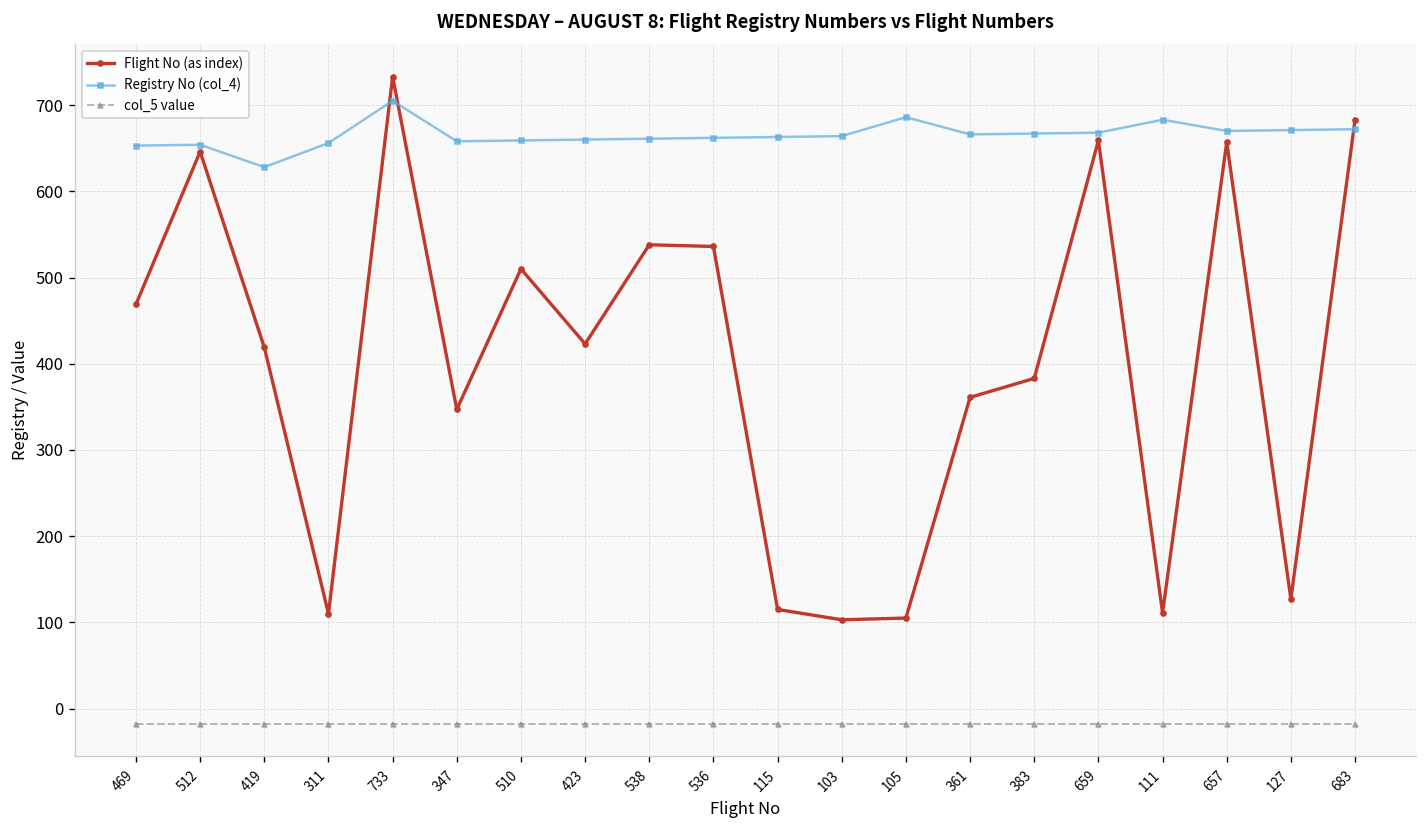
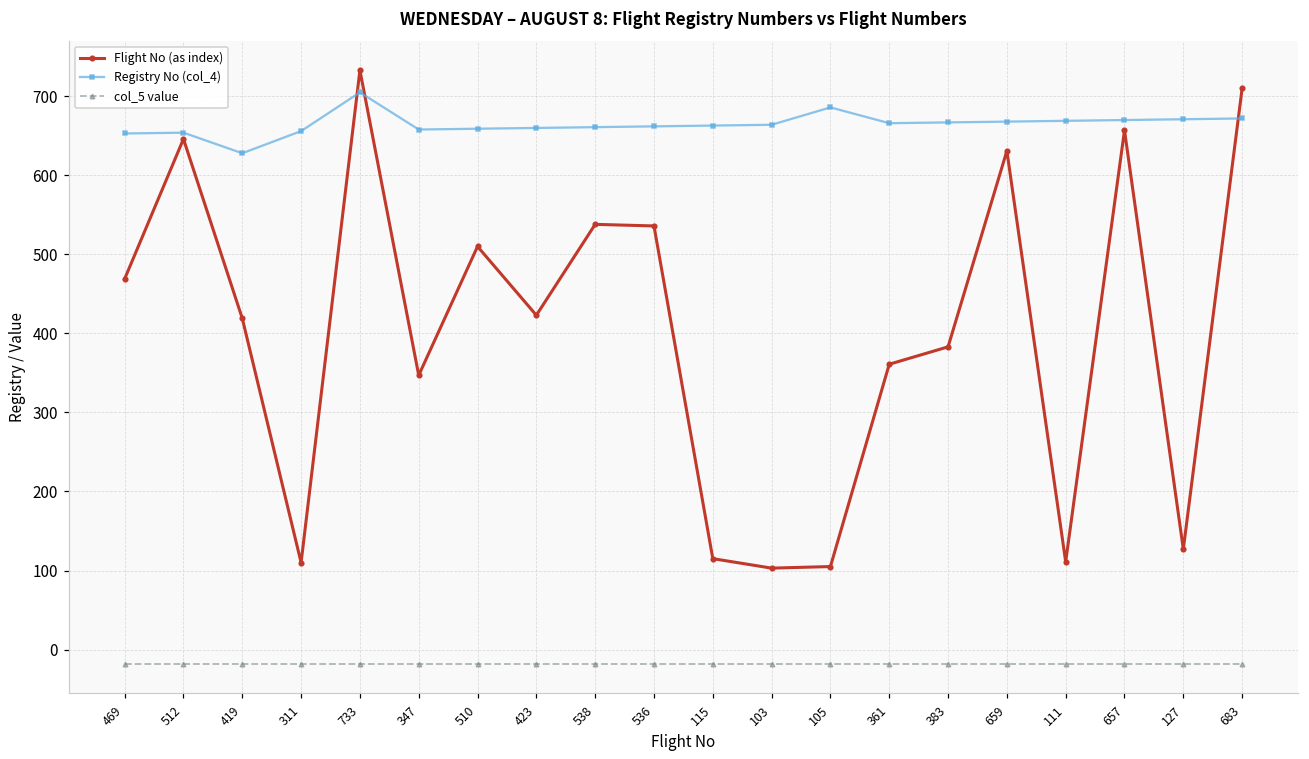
  {
    "Flight No (as index)": {
      "469": 470,
      "512": 650,
      "419": 420,
      "311": 110,
      "733": 730,
      "347": 350,
      "510": 510,
      "423": 420,
      "538": 540,
      "536": 540,
      "115": 120,
      "103": 100,
      "105": 110,
      "361": 360,
      "383": 380,
-     "659": 660,
+     "659": 630,
      "111": 110,
      "657": 660,
      "127": 130,
-     "683": 680
+     "683": 710
    },
    "Registry No (col_4)": {
      "469": 650,
      "512": 650,
      "419": 630,
      "311": 660,
      "733": 710,
      "347": 660,
      "510": 660,
      "423": 660,
      "538": 660,
      "536": 660,
      "115": 660,
      "103": 660,
      "105": 690,
      "361": 670,
      "383": 670,
      "659": 670,
-     "111": 680,
+     "111": 670,
      "657": 670,
      "127": 670,
      "683": 670
    },
    "col_5 value": {
      "469": -20,
      "512": -20,
      "419": -20,
      "311": -20,
      "733": -20,
      "347": -20,
      "510": -20,
      "423": -20,
      "538": -20,
      "536": -20,
      "115": -20,
      "103": -20,
      "105": -20,
      "361": -20,
      "383": -20,
      "659": -20,
      "111": -20,
      "657": -20,
      "127": -20,
      "683": -20
    }
  }
